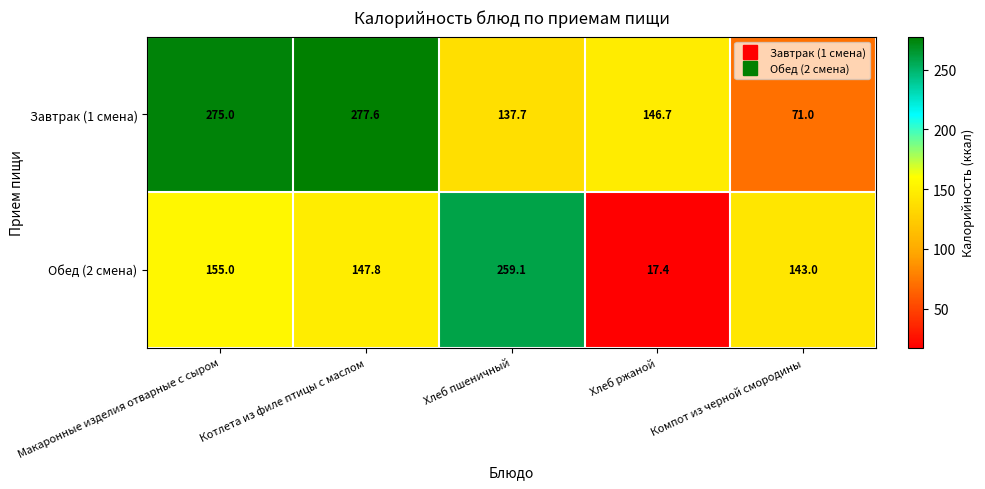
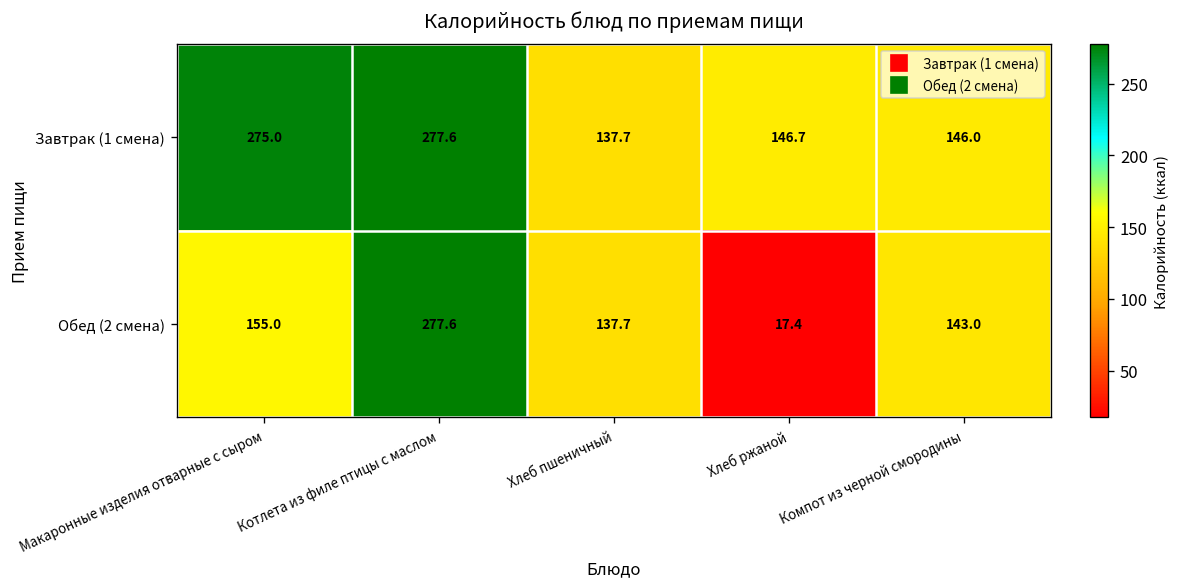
  {
    "Завтрак (1 смена)": {
      "Макаронные изделия отварные с сыром": 275.0,
      "Котлета из филе птицы с маслом": 277.6,
      "Хлеб пшеничный": 137.7,
      "Хлеб ржаной": 146.7,
-     "Компот из черной смородины": 71.0
+     "Компот из черной смородины": 146.0
    },
    "Обед (2 смена)": {
      "Макаронные изделия отварные с сыром": 155.0,
-     "Котлета из филе птицы с маслом": 147.8,
-     "Хлеб пшеничный": 259.1,
+     "Котлета из филе птицы с маслом": 277.6,
+     "Хлеб пшеничный": 137.7,
      "Хлеб ржаной": 17.4,
      "Компот из черной смородины": 143.0
    }
  }
